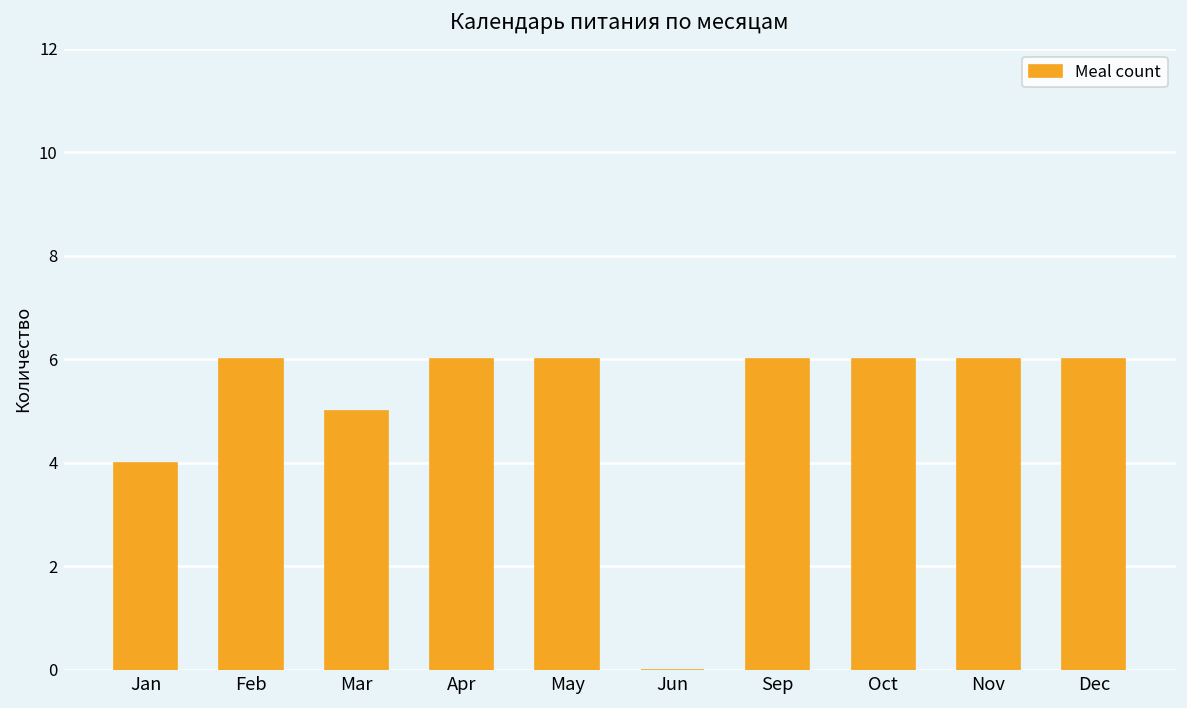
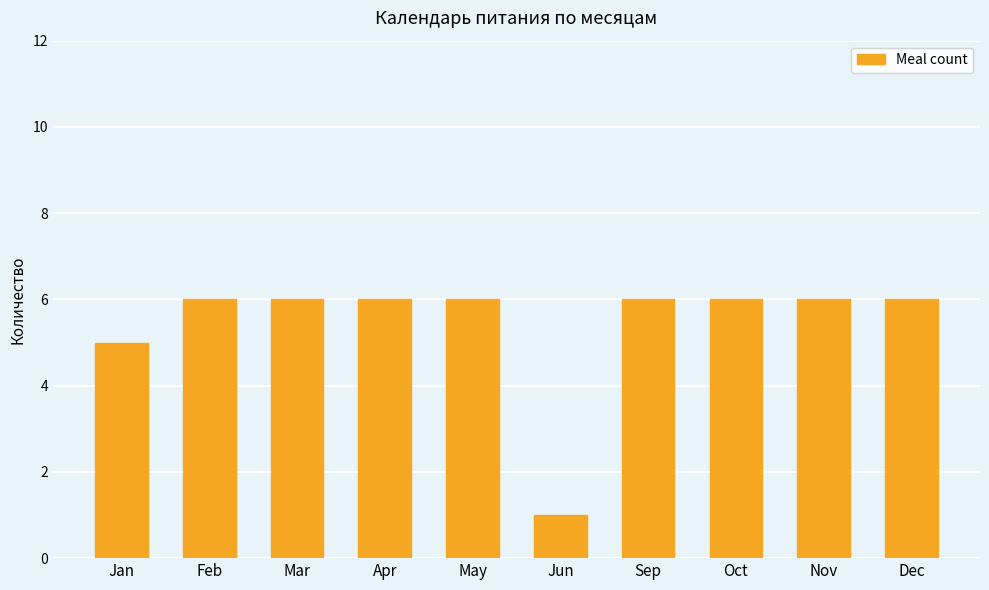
  {
-   "Jan": 4,
+   "Jan": 5,
    "Feb": 6,
-   "Mar": 5,
+   "Mar": 6,
    "Apr": 6,
    "May": 6,
-   "Jun": 0,
+   "Jun": 1,
    "Sep": 6,
    "Oct": 6,
    "Nov": 6,
    "Dec": 6
  }
